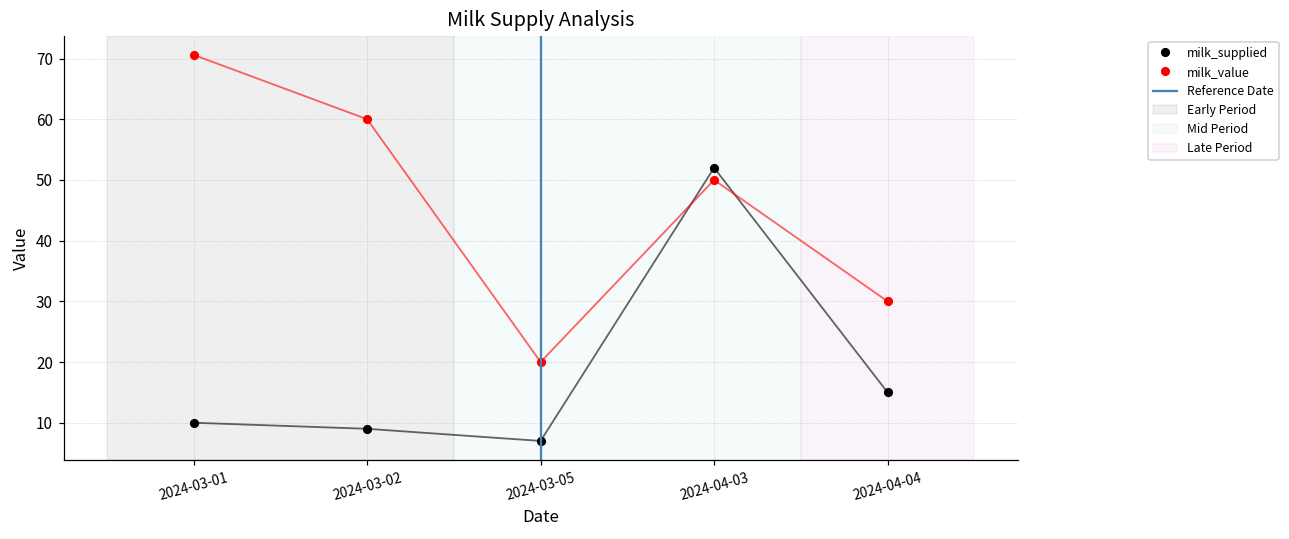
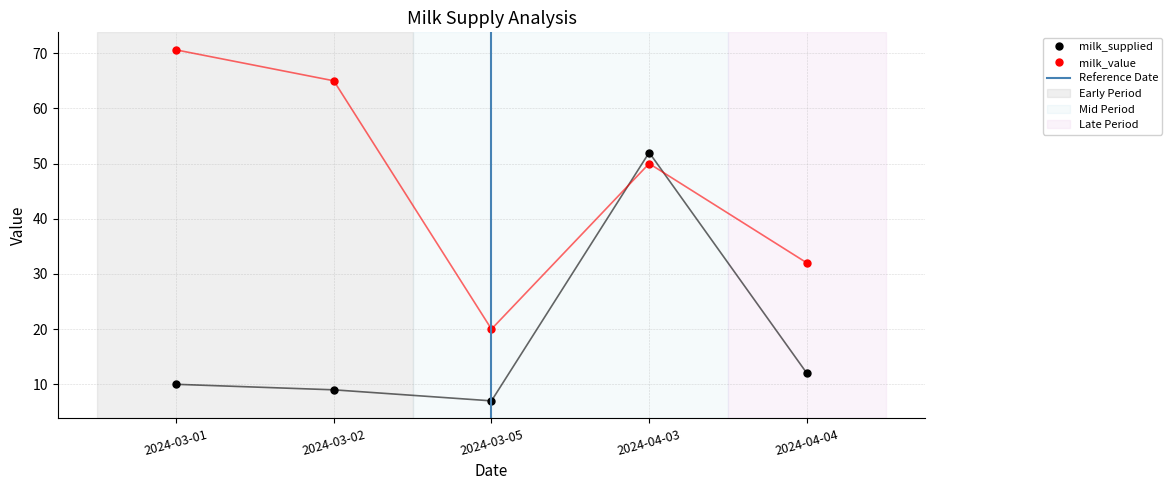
  {
    "milk_supplied": {
      "2024-03-01": 10,
      "2024-03-02": 9,
      "2024-03-05": 7,
      "2024-04-03": 52,
-     "2024-04-04": 15
+     "2024-04-04": 12
    },
    "milk_value": {
      "2024-03-01": 71,
-     "2024-03-02": 60,
+     "2024-03-02": 65,
      "2024-03-05": 20,
      "2024-04-03": 50,
-     "2024-04-04": 30
+     "2024-04-04": 32
    }
  }
